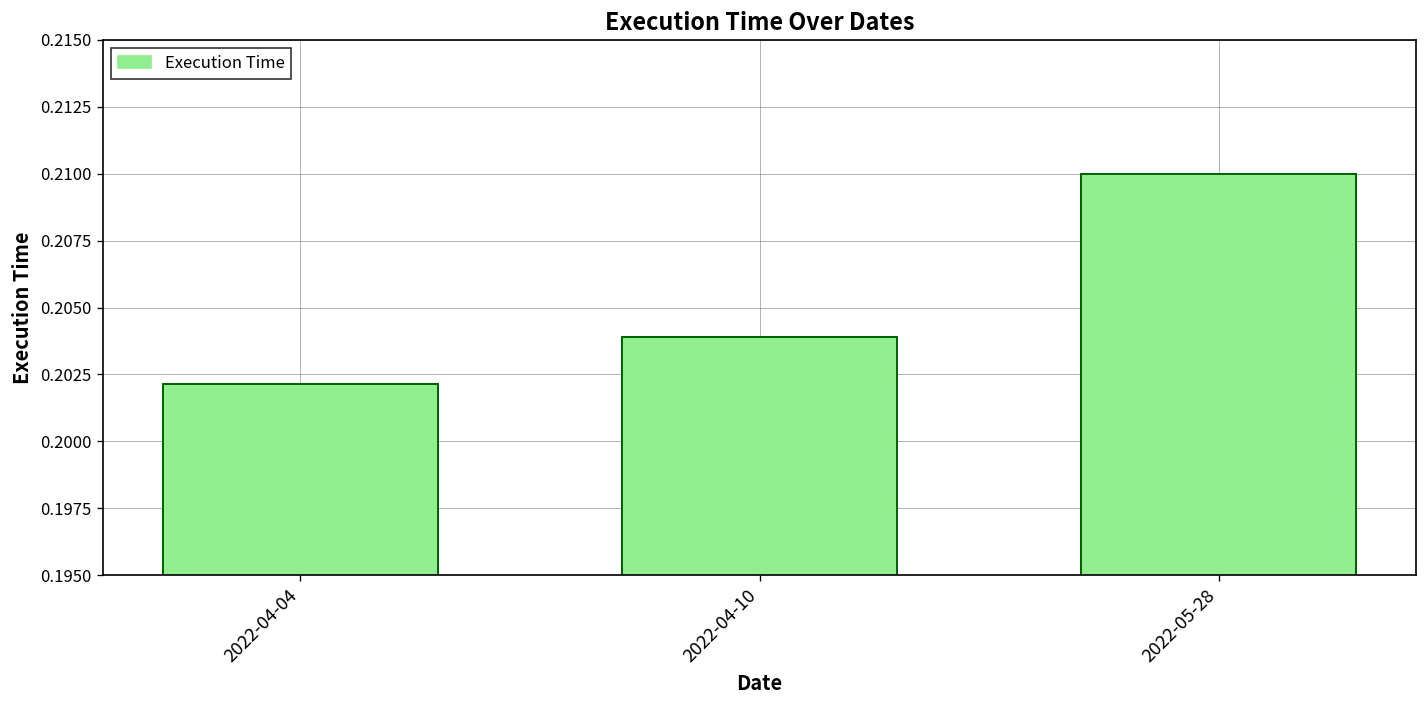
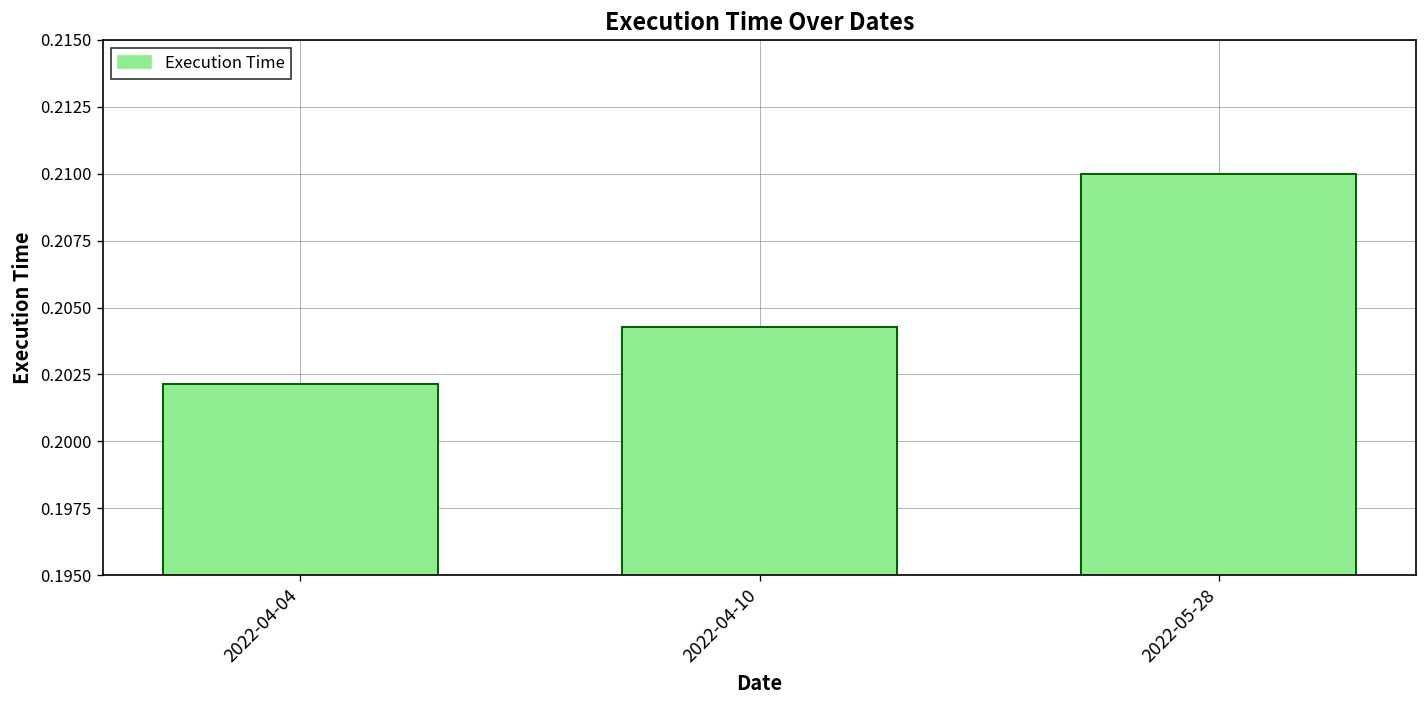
  {
    "2022-04-04": 0.2021,
-   "2022-04-10": 0.2039,
+   "2022-04-10": 0.2043,
    "2022-05-28": 0.2100
  }
